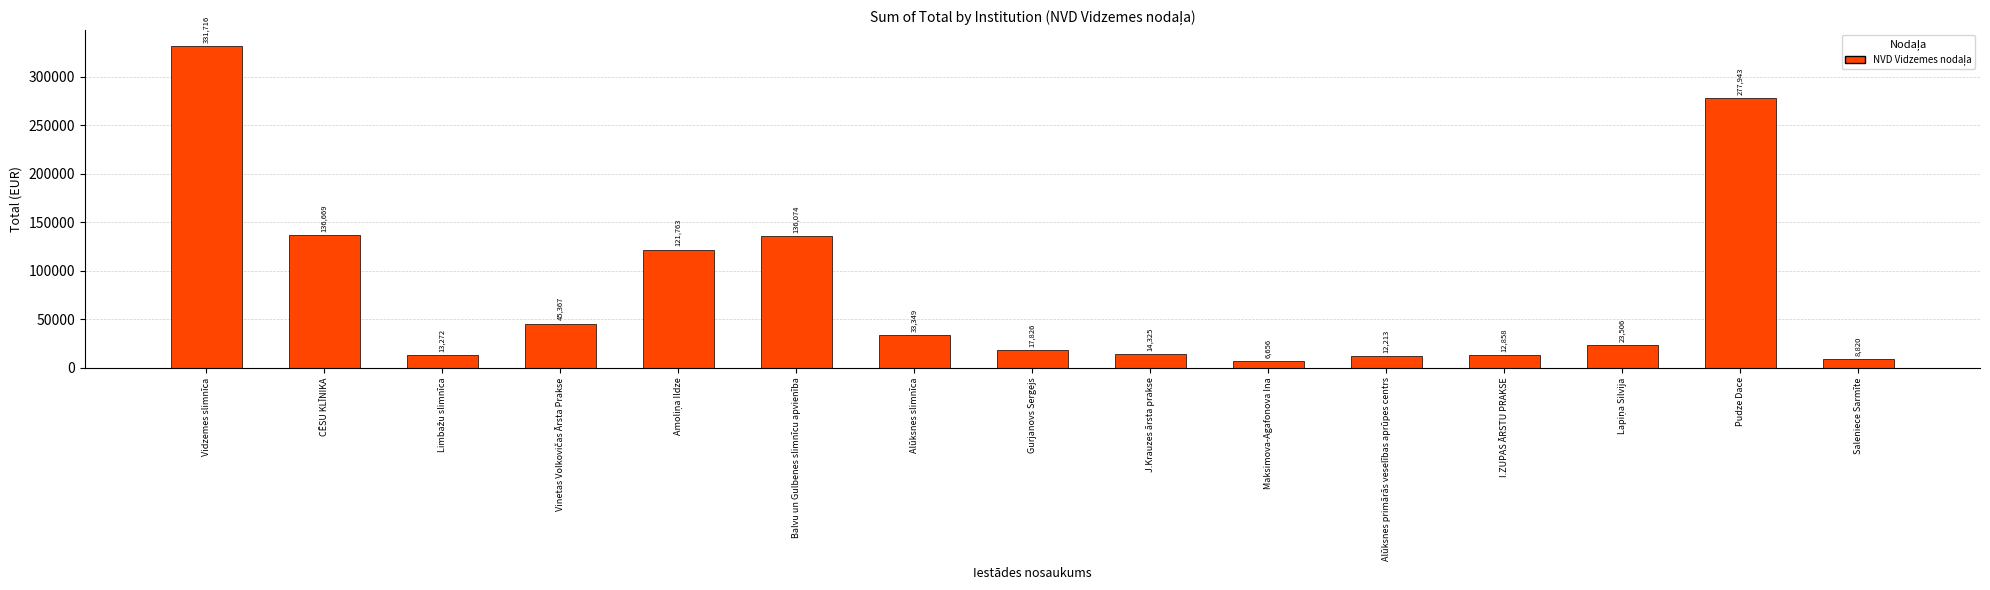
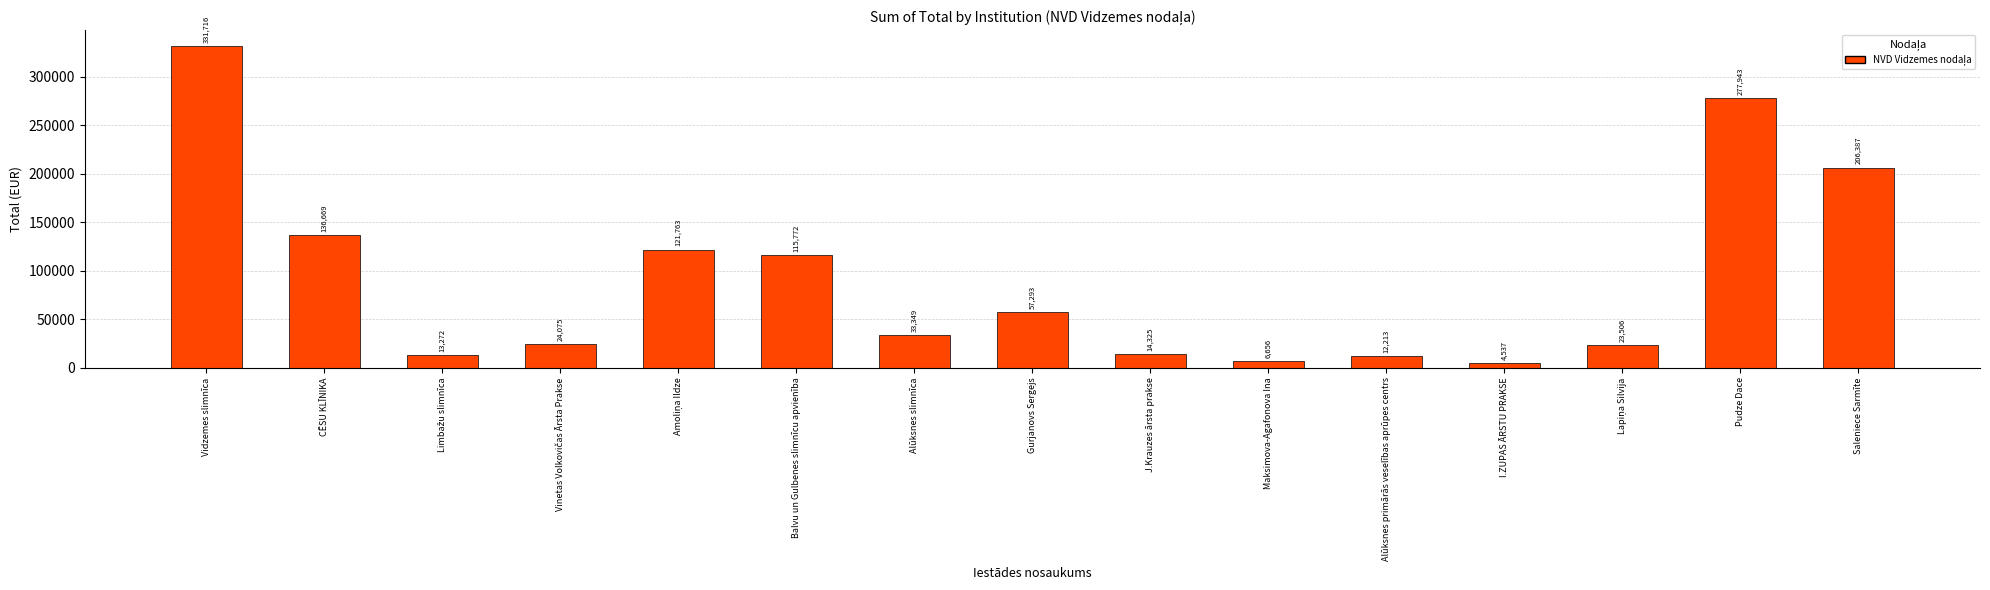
  {
    "Vidzemes slimnīca": "331,716",
    "CĒSU KLĪNIKA": "136,669",
    "Limbažu slimnīca": "13,272",
-   "Vinetas Volkovičas Ārsta Prakse": "45,367",
+   "Vinetas Volkovičas Ārsta Prakse": "24,075",
    "Amoliņa Ildze": "121,763",
-   "Balvu un Gulbenes slimnīcu apvienība": "136,074",
+   "Balvu un Gulbenes slimnīcu apvienība": "115,772",
    "Alūksnes slimnīca": "33,349",
-   "Gurjanovs Sergejs": "17,826",
+   "Gurjanovs Sergejs": "57,293",
    "J.Krauzes ārsta prakse": "14,325",
    "Maksimova-Agafonova Ina": "6,656",
    "Alūksnes primārās veselības aprūpes centrs": "12,213",
-   "I.ZUPAS ĀRSTU PRAKSE": "12,858",
+   "I.ZUPAS ĀRSTU PRAKSE": "4,537",
    "Lapiņa Silvija": "23,506",
    "Pudze Dace": "277,943",
-   "Saleniece Sarmīte": "8,820"
+   "Saleniece Sarmīte": "206,387"
  }
